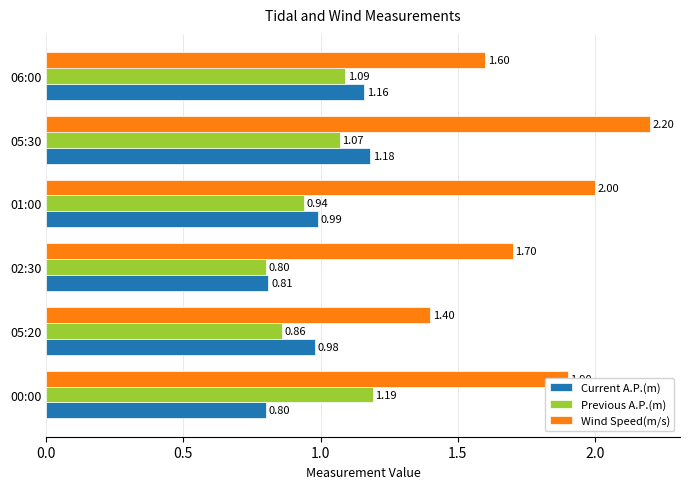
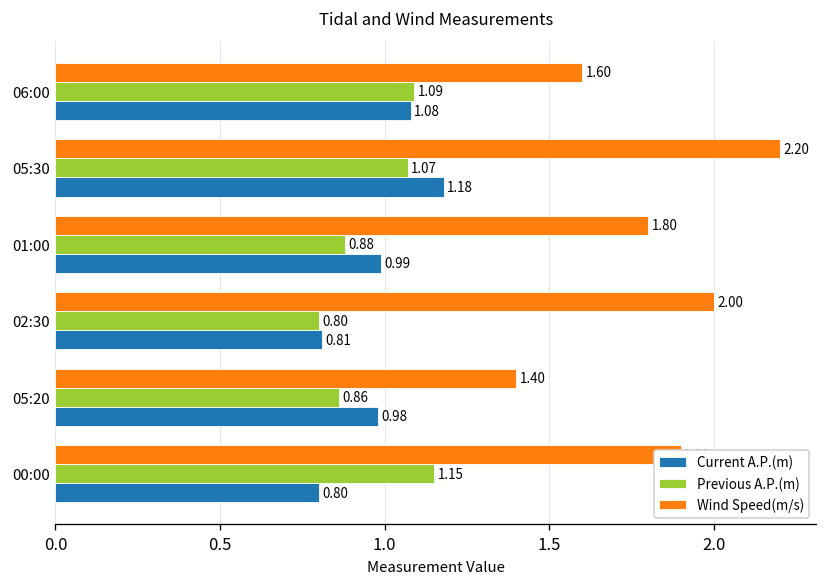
  {
    "Current A.P.(m)": {
-     "06:00": 1.16,
+     "06:00": 1.08,
      "05:30": 1.18,
      "01:00": 0.99,
      "02:30": 0.81,
      "05:20": 0.98,
      "00:00": 0.80
    },
    "Previous A.P.(m)": {
      "06:00": 1.09,
      "05:30": 1.07,
-     "01:00": 0.94,
+     "01:00": 0.88,
      "02:30": 0.80,
      "05:20": 0.86,
-     "00:00": 1.19
+     "00:00": 1.15
    },
    "Wind Speed(m/s)": {
      "06:00": 1.60,
      "05:30": 2.20,
-     "01:00": 2.00,
-     "02:30": 1.70,
+     "01:00": 1.80,
+     "02:30": 2.00,
      "05:20": 1.40
    }
  }
